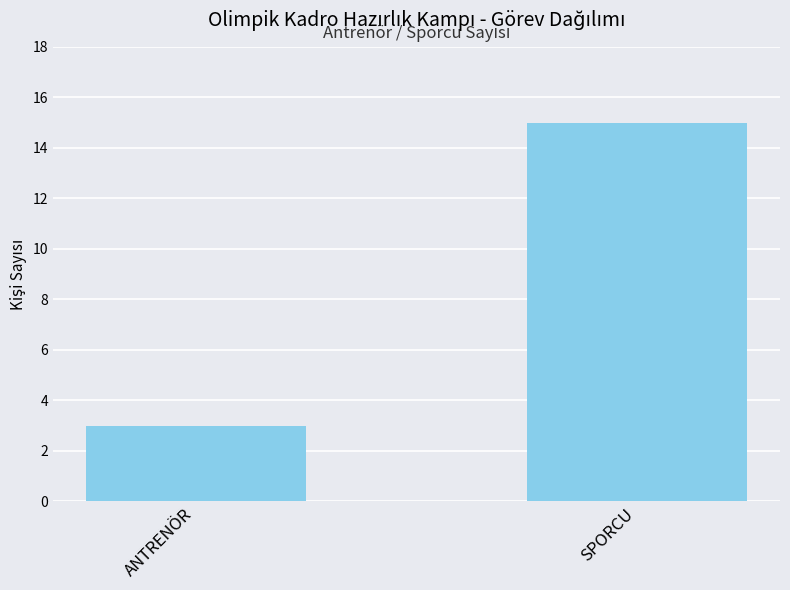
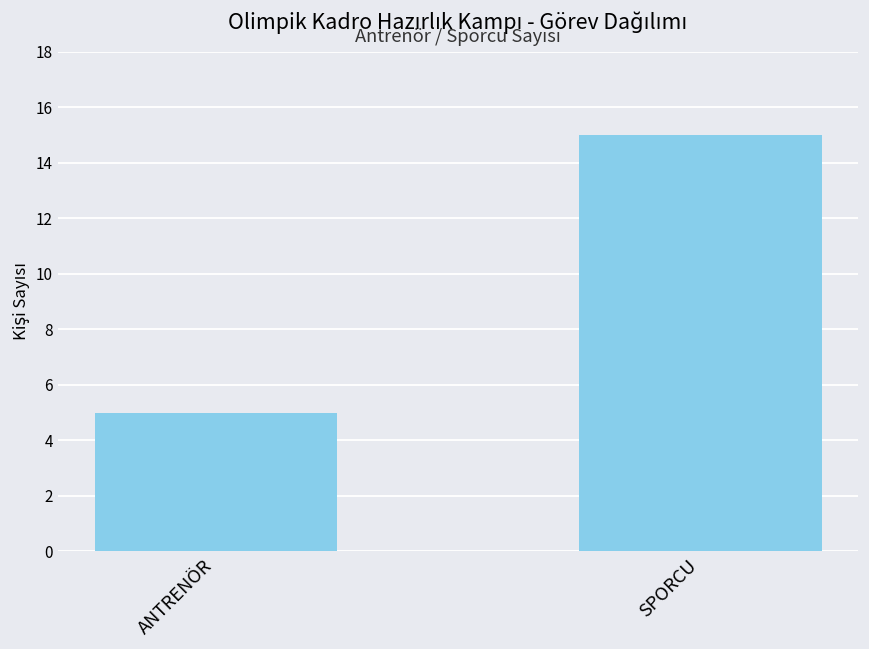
  {
-   "ANTRENÖR": 3,
+   "ANTRENÖR": 5,
    "SPORCU": 15
  }
